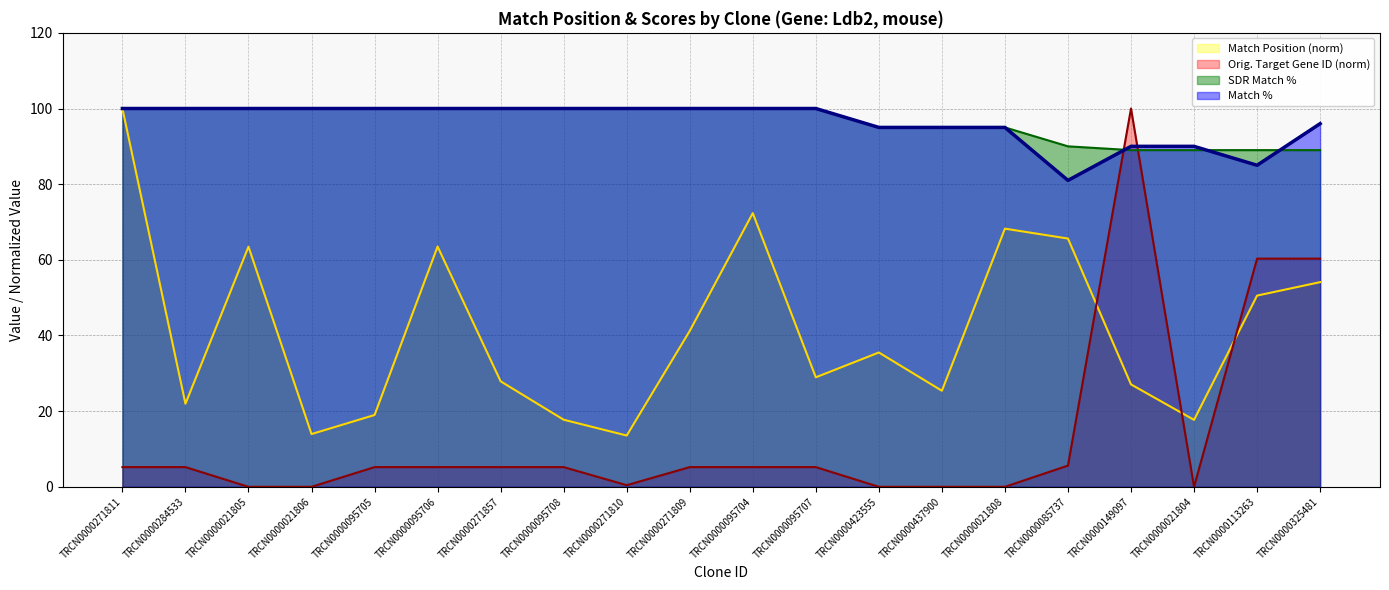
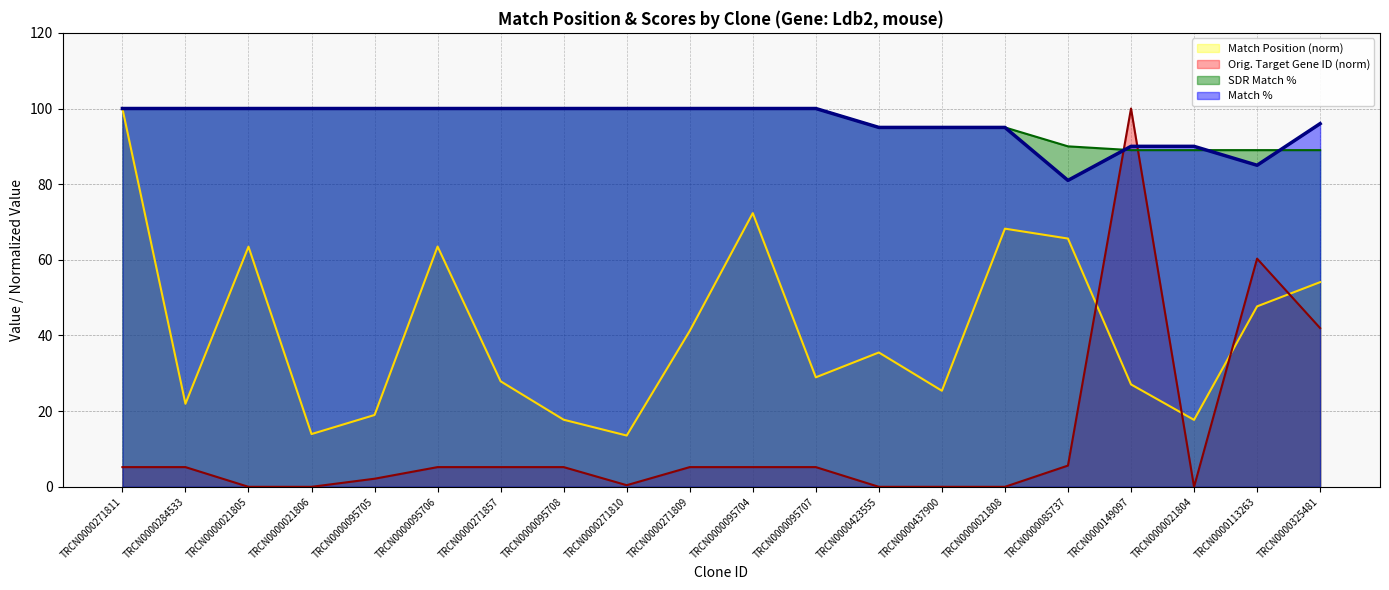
  {
    "Match Position (norm)": {
      "TRCN0000284533": 22,
      "TRCN0000021805": 63,
      "TRCN0000021806": 14,
      "TRCN0000095705": 19,
      "TRCN0000095706": 64,
      "TRCN0000271857": 28,
      "TRCN0000095708": 18,
      "TRCN0000271810": 14,
      "TRCN0000271809": 41,
      "TRCN0000095704": 72,
      "TRCN0000095707": 29,
      "TRCN0000423555": 36,
      "TRCN0000437900": 25,
      "TRCN0000021808": 68,
      "TRCN0000085737": 66,
      "TRCN0000149097": 27,
      "TRCN0000021804": 18,
-     "TRCN0000113263": 51,
+     "TRCN0000113263": 48,
      "TRCN0000325481": 54
    },
    "Orig. Target Gene ID (norm)": {
      "TRCN0000271811": 5,
      "TRCN0000284533": 5,
      "TRCN0000021805": 0,
      "TRCN0000021806": 0,
-     "TRCN0000095705": 5,
+     "TRCN0000095705": 2,
      "TRCN0000095706": 5,
      "TRCN0000271857": 5,
      "TRCN0000095708": 5,
      "TRCN0000271810": 0,
      "TRCN0000271809": 5,
      "TRCN0000095704": 5,
      "TRCN0000095707": 5,
      "TRCN0000423555": 0,
      "TRCN0000437900": 0,
      "TRCN0000021808": 0,
      "TRCN0000085737": 6,
      "TRCN0000149097": 100,
      "TRCN0000021804": 0,
      "TRCN0000113263": 60,
-     "TRCN0000325481": 60
+     "TRCN0000325481": 42
    },
    "SDR Match %": {
      "TRCN0000085737": 90,
      "TRCN0000149097": 89,
      "TRCN0000021804": 89,
      "TRCN0000113263": 89,
      "TRCN0000325481": 89
    },
    "Match %": {
      "TRCN0000085737": 81,
      "TRCN0000149097": 90,
      "TRCN0000021804": 90,
      "TRCN0000113263": 85,
      "TRCN0000325481": 96
    }
  }
